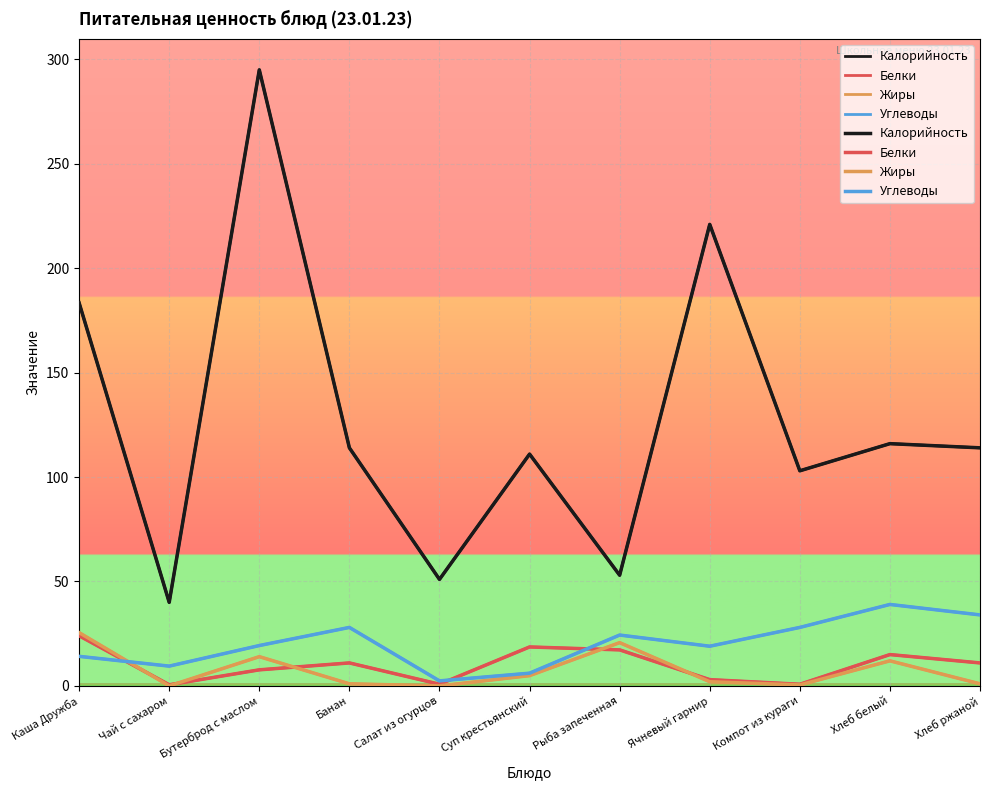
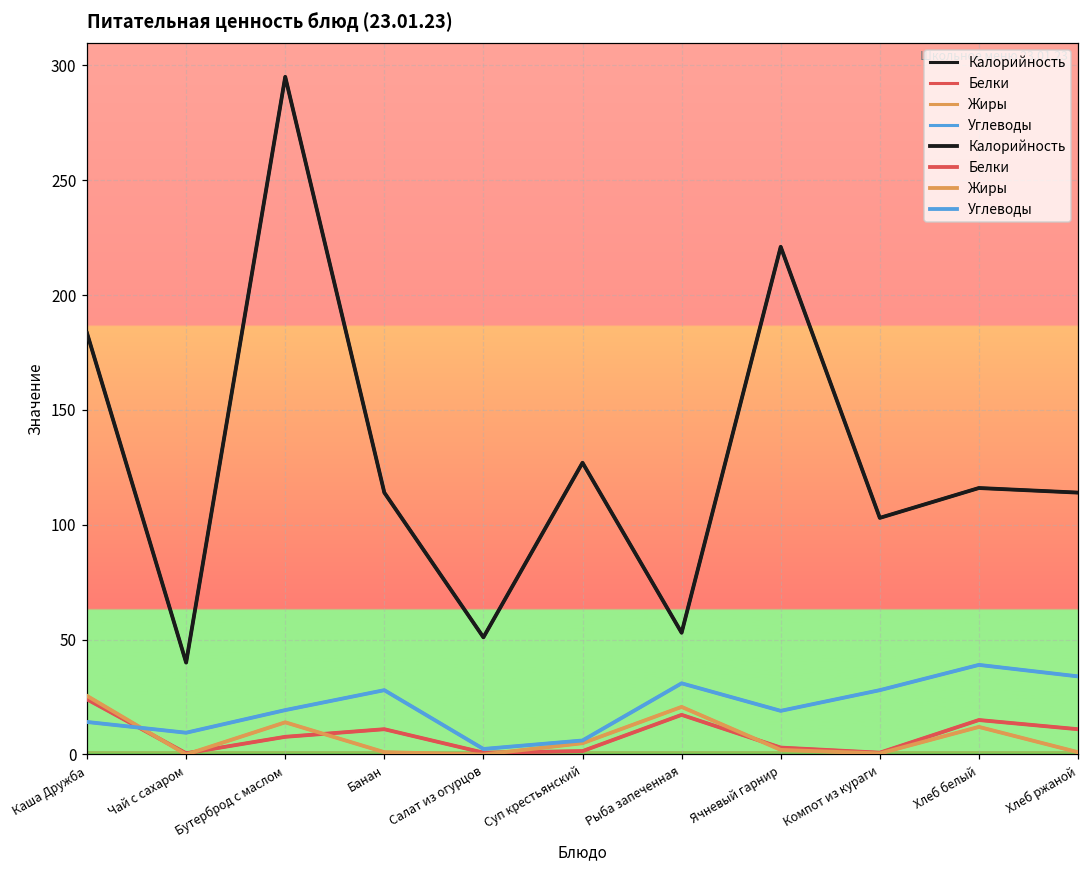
  {
    "Калорийность": {
      "Каша Дружба": 183,
      "Чай с сахаром": 40,
      "Бутерброд с маслом": 295,
      "Банан": 114,
      "Салат из огурцов": 51,
-     "Суп крестьянский": 111,
+     "Суп крестьянский": 127,
      "Рыба запеченная": 53,
      "Ячневый гарнир": 221,
      "Компот из кураги": 103,
      "Хлеб белый": 116,
      "Хлеб ржаной": 114
    },
    "Белки": {
      "Каша Дружба": 24,
      "Бутерброд с маслом": 8,
      "Банан": 11,
-     "Суп крестьянский": 19,
+     "Суп крестьянский": 1,
      "Рыба запеченная": 17,
      "Хлеб белый": 15,
      "Хлеб ржаной": 11
    },
    "Жиры": {
      "Каша Дружба": 26,
      "Бутерброд с маслом": 14,
      "Банан": 1,
      "Рыба запеченная": 21,
      "Хлеб белый": 12,
      "Хлеб ржаной": 1
    },
    "Углеводы": {
      "Каша Дружба": 14,
      "Чай с сахаром": 9,
      "Бутерброд с маслом": 19,
      "Банан": 28,
      "Салат из огурцов": 2,
-     "Рыба запеченная": 24,
+     "Рыба запеченная": 31,
      "Ячневый гарнир": 19,
      "Компот из кураги": 28,
      "Хлеб белый": 39,
      "Хлеб ржаной": 34
    }
  }
